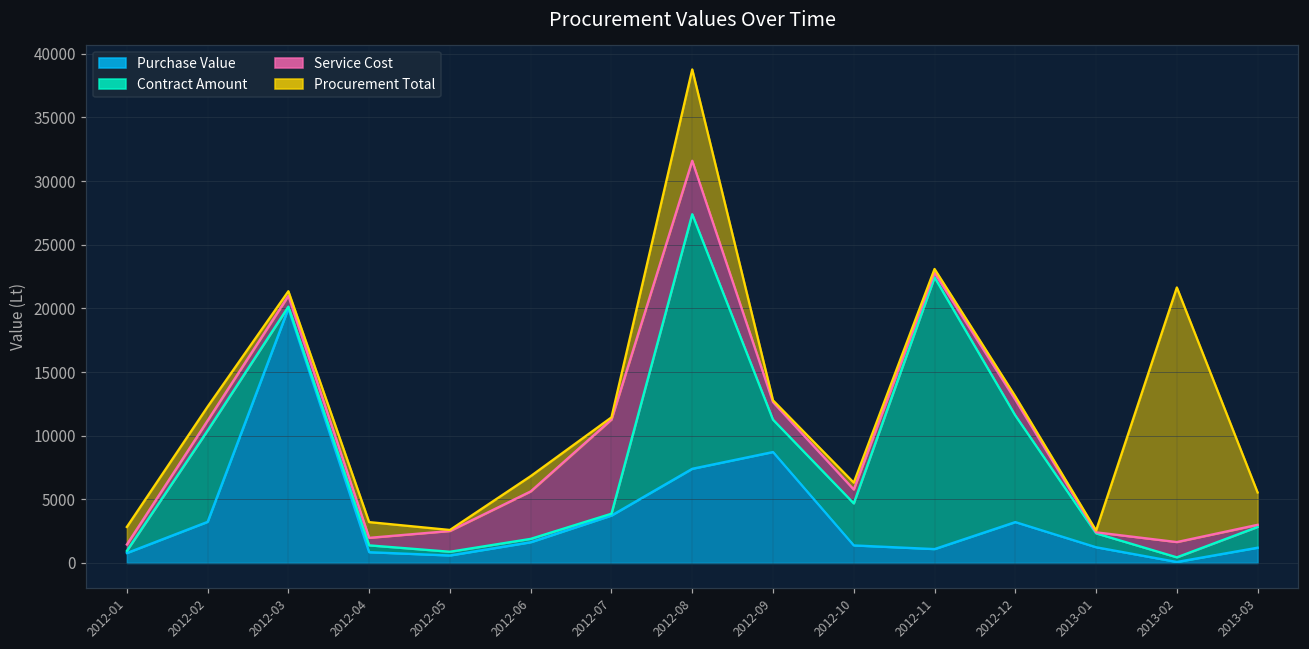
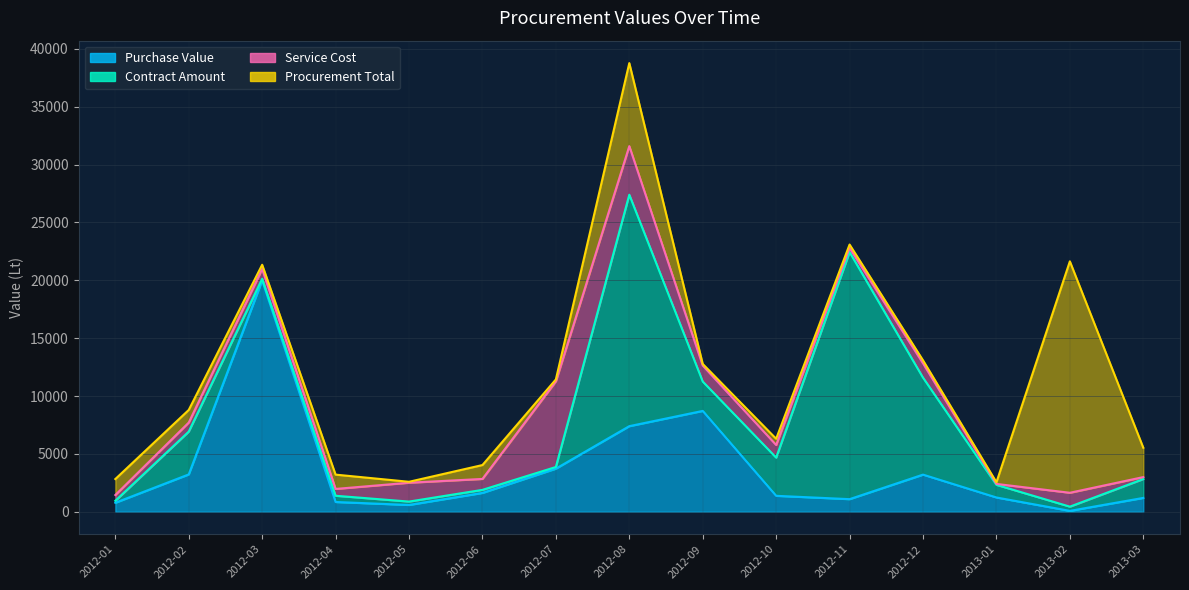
  {
    "Purchase Value": {
      "2012-02": 3200,
      "2012-04": 800,
      "2012-05": 600,
      "2012-06": 1600,
      "2012-08": 7400,
      "2012-09": 8700,
      "2012-10": 1400,
      "2012-11": 1100,
      "2012-12": 3200,
      "2013-01": 1200,
      "2013-02": 100,
      "2013-03": 1200
    },
    "Contract Amount": {
-     "2012-02": 7200,
+     "2012-02": 3700,
      "2012-04": 500,
      "2012-05": 300,
      "2012-06": 300,
      "2012-08": 20000,
      "2012-09": 2500,
      "2012-10": 3300,
      "2012-11": 21300,
      "2012-12": 8400,
      "2013-02": 400
    },
    "Service Cost": {
      "2012-01": 500,
      "2012-02": 800,
      "2012-03": 800,
      "2012-04": 600,
-     "2012-06": 3700,
+     "2012-06": 900,
      "2012-08": 4200,
      "2012-10": 1100,
      "2012-11": 400,
      "2012-12": 1200,
      "2013-02": 1200
    },
    "Procurement Total": {
      "2012-01": 1400,
      "2012-02": 1100,
      "2012-03": 400,
      "2012-04": 1200,
      "2012-06": 1200,
      "2012-08": 7200,
      "2012-10": 500,
      "2012-11": 300,
      "2012-12": 300,
      "2013-02": 20000,
      "2013-03": 2500
    }
  }
